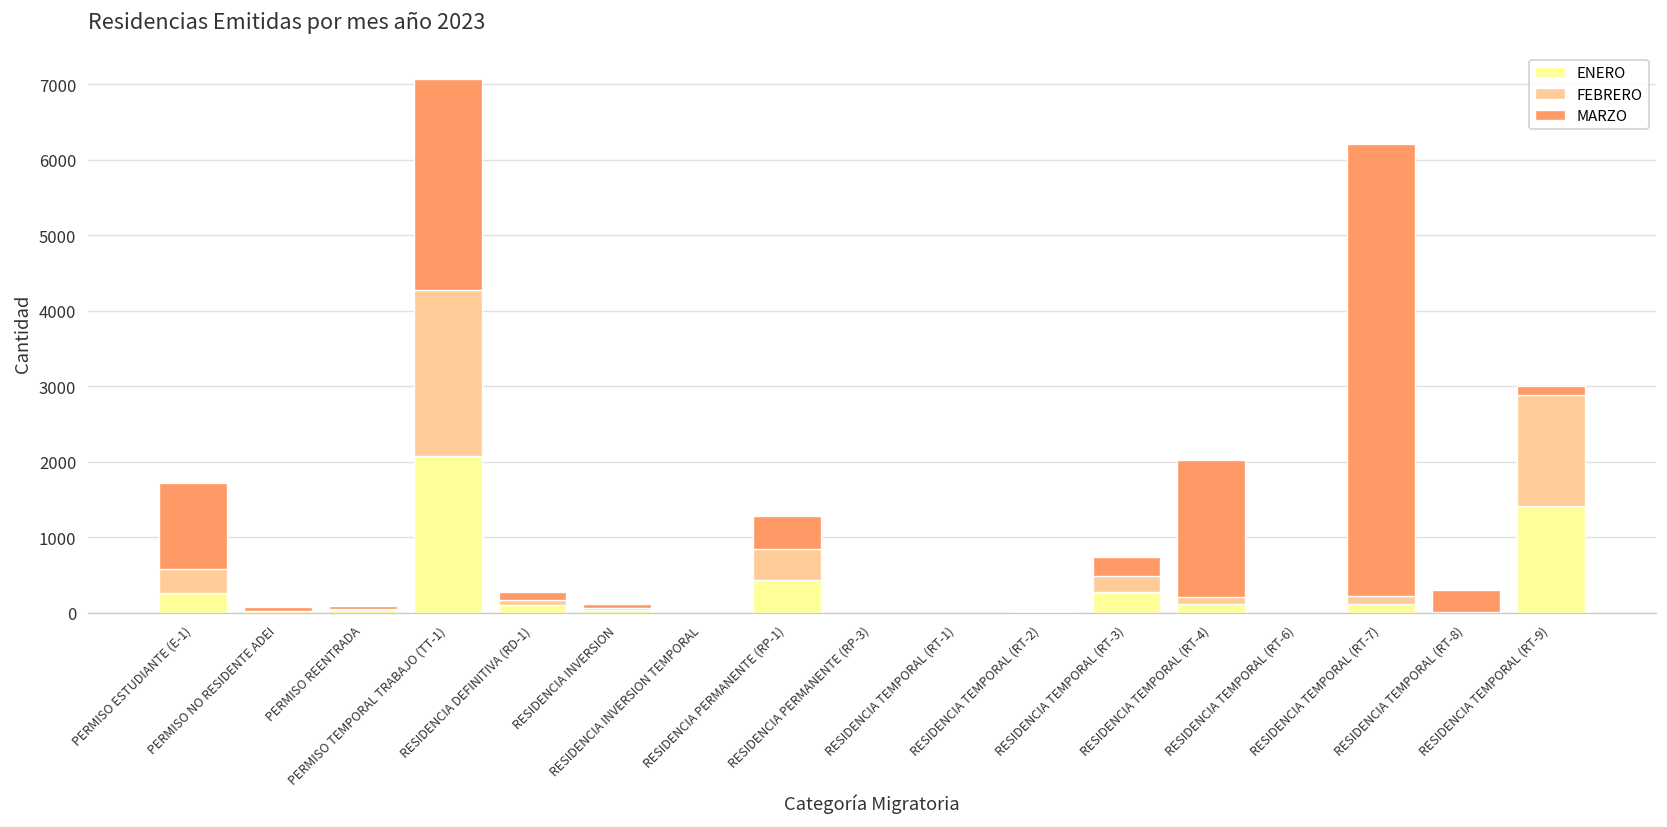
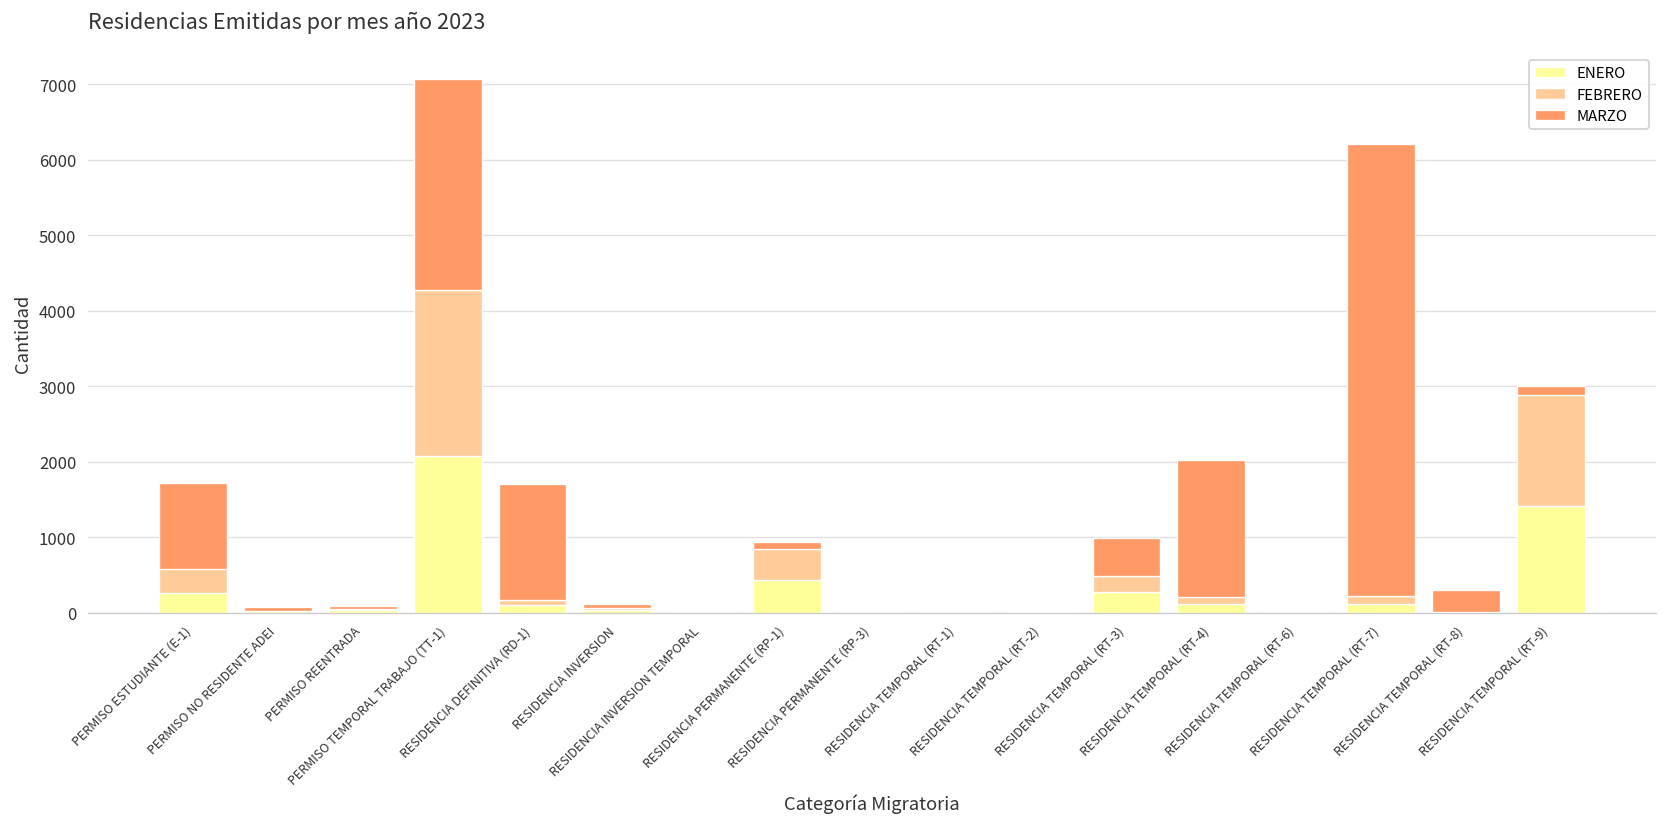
  {
    "MARZO": {
      "PERMISO ESTUDIANTE (E-1)": 1100,
      "PERMISO NO RESIDENTE ADEI": 0,
      "PERMISO TEMPORAL TRABAJO (TT-1)": 2800,
-     "RESIDENCIA DEFINITIVA (RD-1)": 100,
+     "RESIDENCIA DEFINITIVA (RD-1)": 1500,
      "RESIDENCIA INVERSION": 100,
-     "RESIDENCIA PERMANENTE (RP-1)": 400,
+     "RESIDENCIA PERMANENTE (RP-1)": 100,
      "RESIDENCIA PERMANENTE (RP-3)": 0,
      "RESIDENCIA TEMPORAL (RT-1)": 0,
-     "RESIDENCIA TEMPORAL (RT-3)": 300,
+     "RESIDENCIA TEMPORAL (RT-3)": 500,
      "RESIDENCIA TEMPORAL (RT-4)": 1800,
      "RESIDENCIA TEMPORAL (RT-6)": 0,
      "RESIDENCIA TEMPORAL (RT-7)": 6000,
      "RESIDENCIA TEMPORAL (RT-8)": 300,
      "RESIDENCIA TEMPORAL (RT-9)": 100
    }
  }
